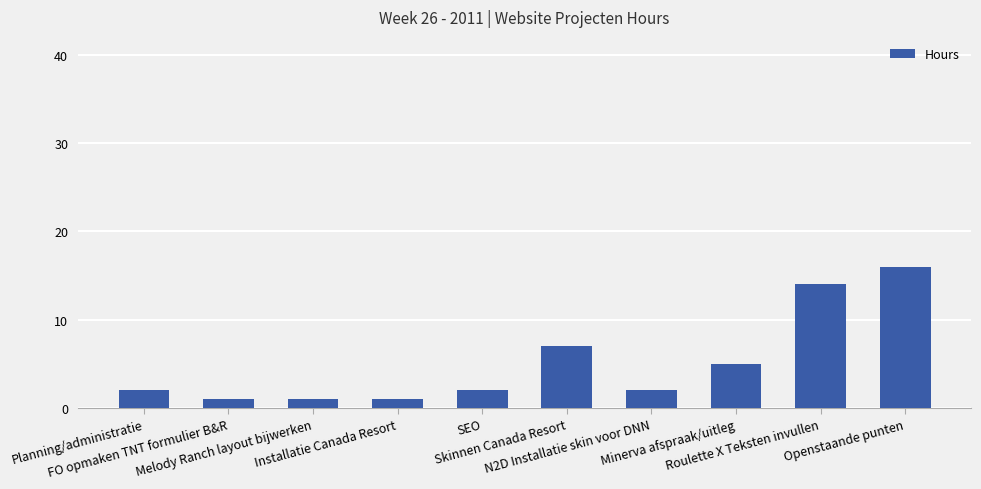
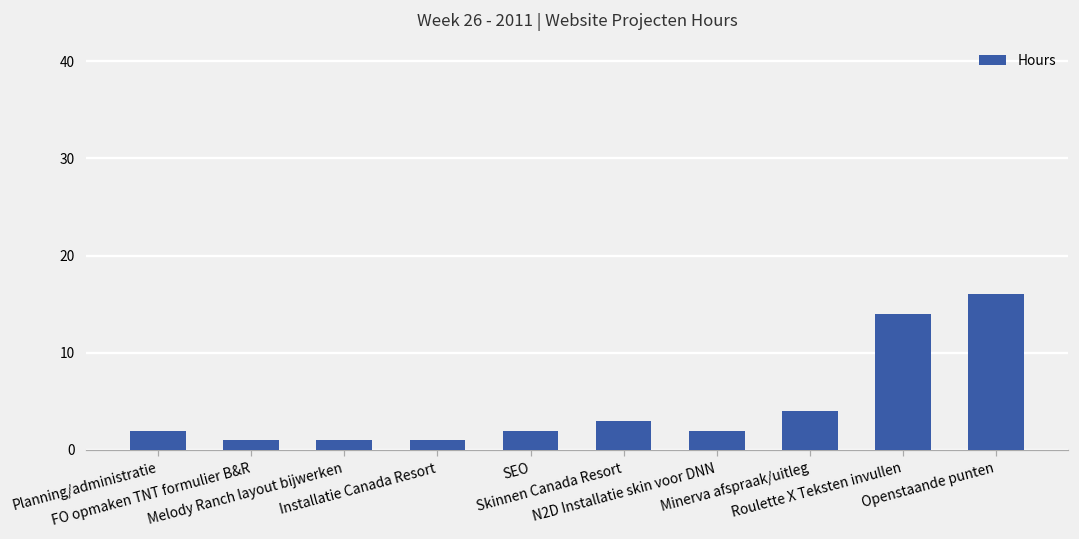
  {
    "Planning/administratie": 2,
    "FO opmaken TNT formulier B&R": 1,
    "Melody Ranch layout bijwerken": 1,
    "Installatie Canada Resort": 1,
    "SEO": 2,
-   "Skinnen Canada Resort": 7,
+   "Skinnen Canada Resort": 3,
    "N2D Installatie skin voor DNN": 2,
-   "Minerva afspraak/uitleg": 5,
+   "Minerva afspraak/uitleg": 4,
    "Roulette X Teksten invullen": 14,
    "Openstaande punten": 16
  }
